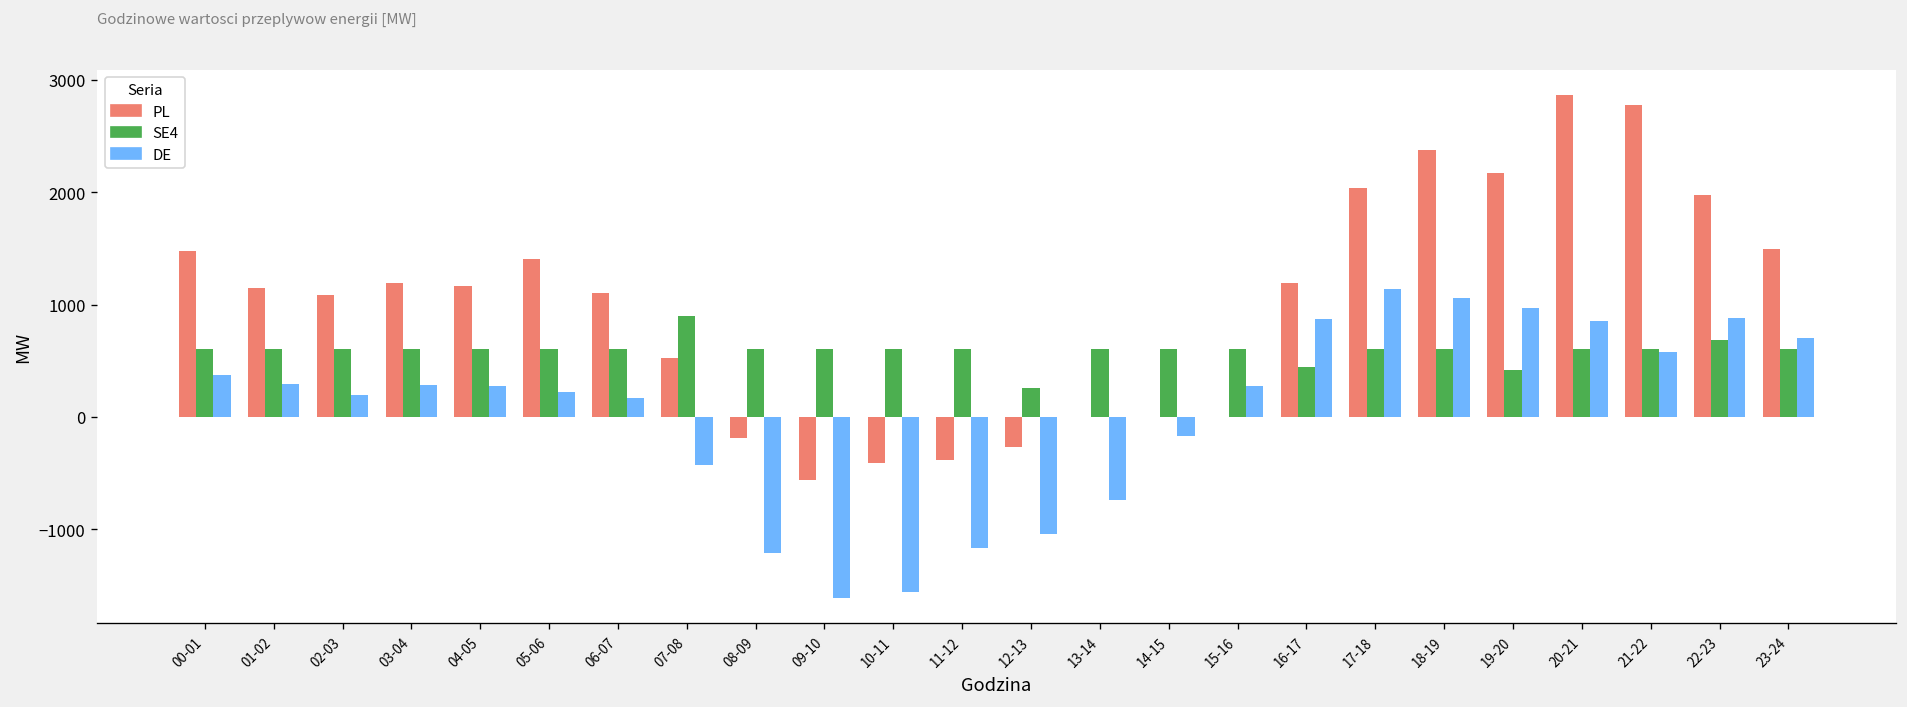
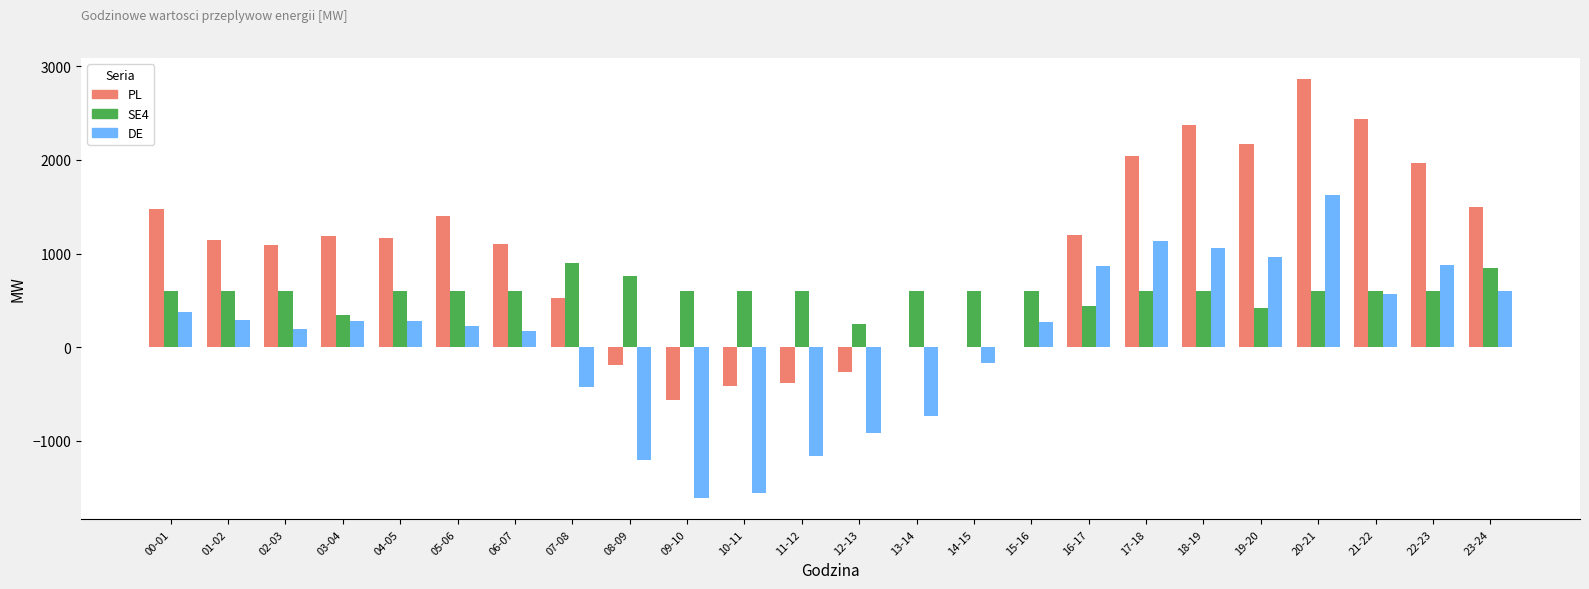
  {
    "PL": {
      "00-01": 1500,
      "01-02": 1100,
      "02-03": 1100,
      "03-04": 1200,
      "04-05": 1200,
      "05-06": 1400,
      "06-07": 1100,
      "07-08": 500,
      "08-09": -200,
      "09-10": -600,
      "10-11": -400,
      "11-12": -400,
      "12-13": -300,
      "13-14": 0,
      "15-16": 0,
      "16-17": 1200,
      "17-18": 2000,
      "18-19": 2400,
      "19-20": 2200,
      "20-21": 2900,
-     "21-22": 2800,
+     "21-22": 2400,
      "22-23": 2000,
      "23-24": 1500
    },
    "SE4": {
      "00-01": 600,
      "01-02": 600,
      "02-03": 600,
-     "03-04": 600,
+     "03-04": 300,
      "04-05": 600,
      "05-06": 600,
      "06-07": 600,
      "07-08": 900,
-     "08-09": 600,
+     "08-09": 800,
      "09-10": 600,
      "10-11": 600,
      "11-12": 600,
      "12-13": 300,
      "13-14": 600,
      "14-15": 600,
      "15-16": 600,
      "16-17": 400,
      "17-18": 600,
      "18-19": 600,
      "19-20": 400,
      "20-21": 600,
      "21-22": 600,
-     "22-23": 700,
-     "23-24": 600
+     "22-23": 600,
+     "23-24": 800
    },
    "DE": {
      "00-01": 400,
      "01-02": 300,
      "02-03": 200,
      "03-04": 300,
      "04-05": 300,
      "05-06": 200,
      "06-07": 200,
      "07-08": -400,
      "08-09": -1200,
      "09-10": -1600,
      "10-11": -1600,
      "11-12": -1200,
-     "12-13": -1000,
+     "12-13": -900,
      "13-14": -700,
      "14-15": -200,
      "15-16": 300,
      "16-17": 900,
      "17-18": 1100,
      "18-19": 1100,
      "19-20": 1000,
-     "20-21": 900,
+     "20-21": 1600,
      "21-22": 600,
      "22-23": 900,
-     "23-24": 700
+     "23-24": 600
    }
  }
